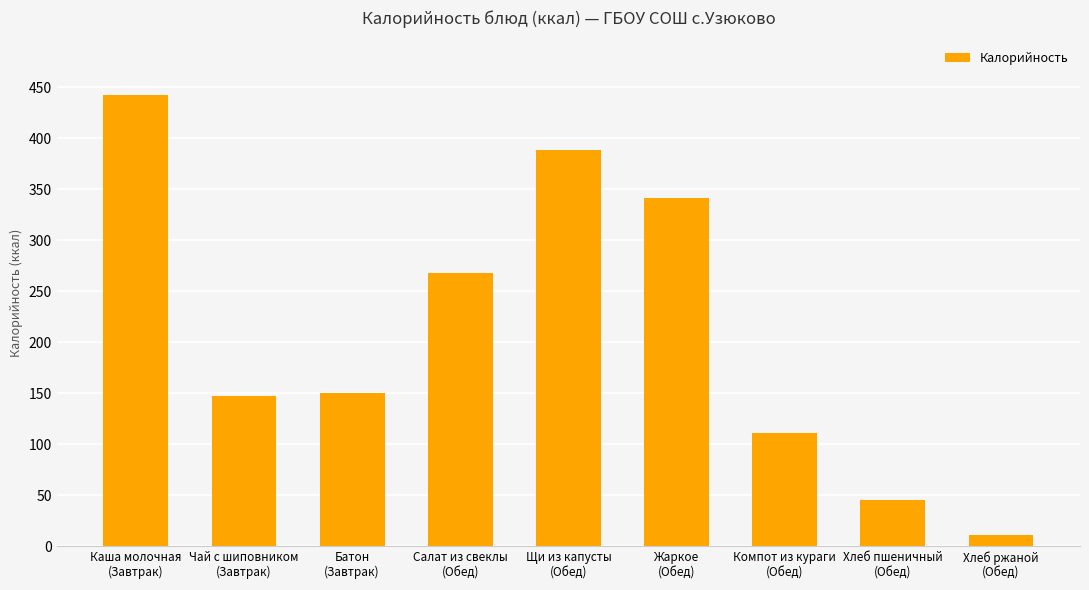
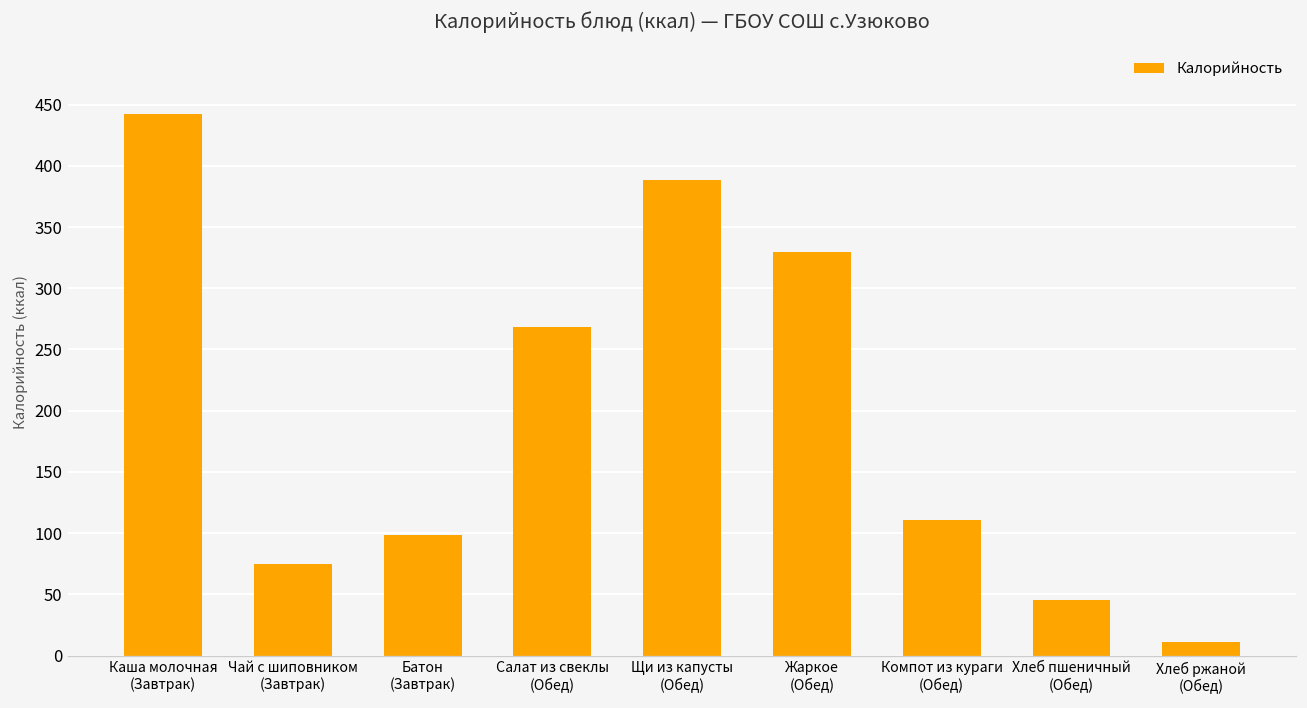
  {
    "Каша молочная (Завтрак)": 443,
-   "Чай с шиповником (Завтрак)": 147,
-   "Батон (Завтрак)": 150,
+   "Чай с шиповником (Завтрак)": 75,
+   "Батон (Завтрак)": 99,
    "Салат из свеклы (Обед)": 268,
    "Щи из капусты (Обед)": 388,
-   "Жаркое (Обед)": 342,
+   "Жаркое (Обед)": 330,
    "Компот из кураги (Обед)": 111,
    "Хлеб пшеничный (Обед)": 45,
    "Хлеб ржаной (Обед)": 11
  }
